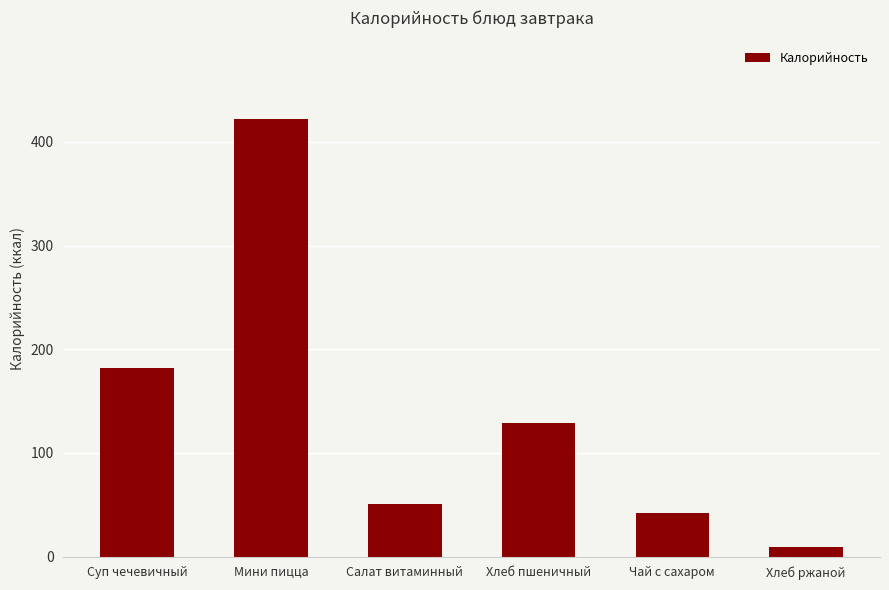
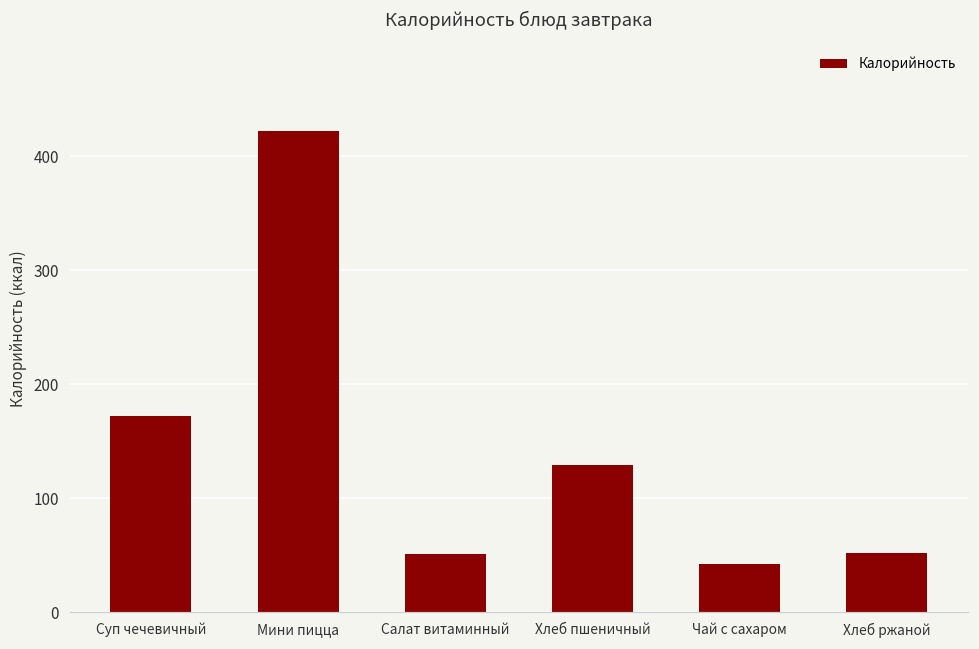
  {
-   "Суп чечевичный": 182,
+   "Суп чечевичный": 172,
    "Мини пицца": 422,
    "Салат витаминный": 51,
    "Хлеб пшеничный": 129,
    "Чай с сахаром": 42,
-   "Хлеб ржаной": 9
+   "Хлеб ржаной": 52
  }
